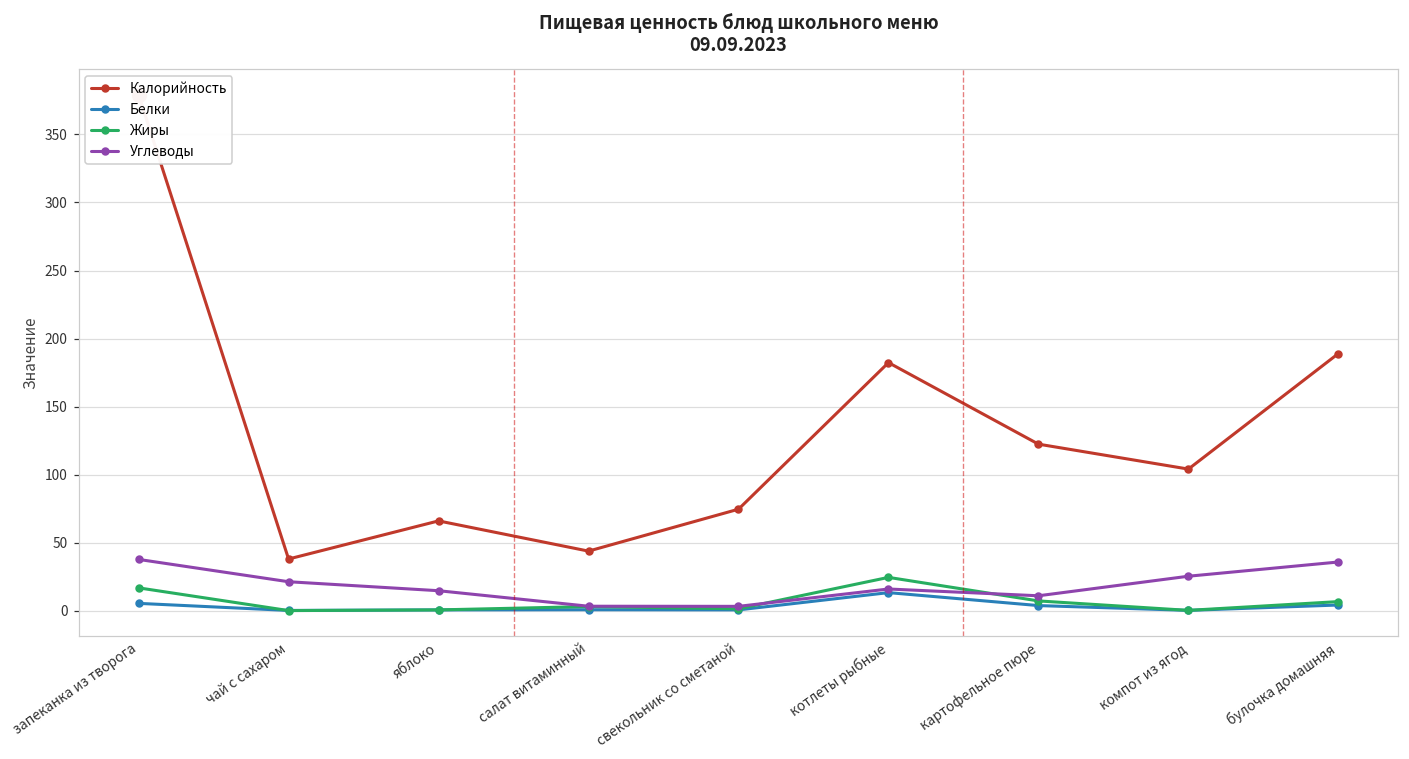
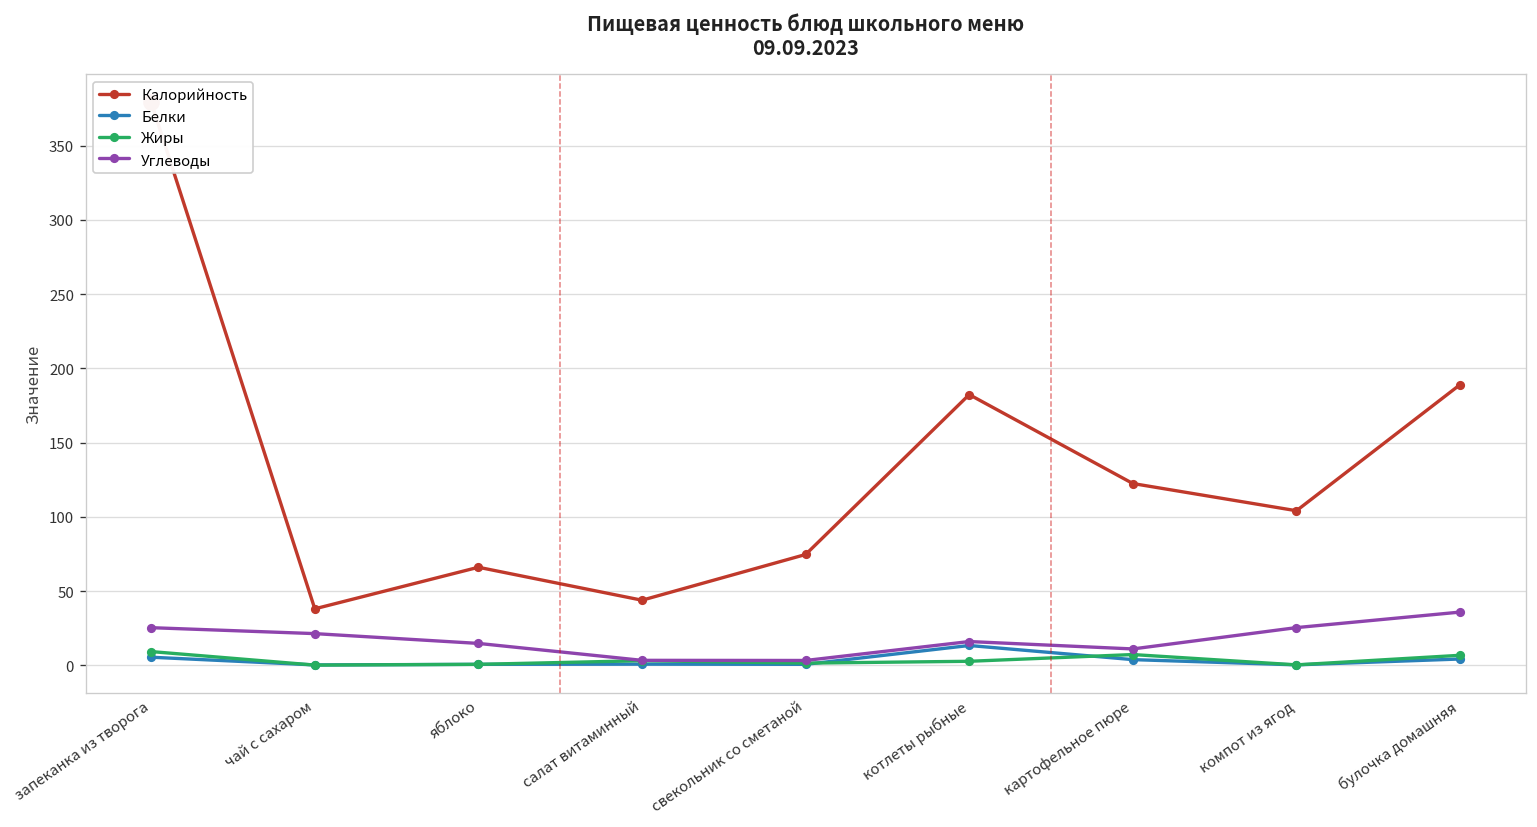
  {
    "Белки": {
      "запеканка из творога": 5,
      "салат витаминный": 1,
      "котлеты рыбные": 13,
      "картофельное пюре": 4,
      "булочка домашняя": 4
    },
    "Жиры": {
-     "запеканка из творога": 17,
-     "котлеты рыбные": 25,
+     "запеканка из творога": 9,
+     "котлеты рыбные": 3,
      "картофельное пюре": 7,
      "булочка домашняя": 7
    },
    "Углеводы": {
-     "запеканка из творога": 38,
+     "запеканка из творога": 25,
      "чай с сахаром": 21,
      "яблоко": 15,
      "котлеты рыбные": 16,
      "картофельное пюре": 11,
      "компот из ягод": 25,
      "булочка домашняя": 36
    }
  }
